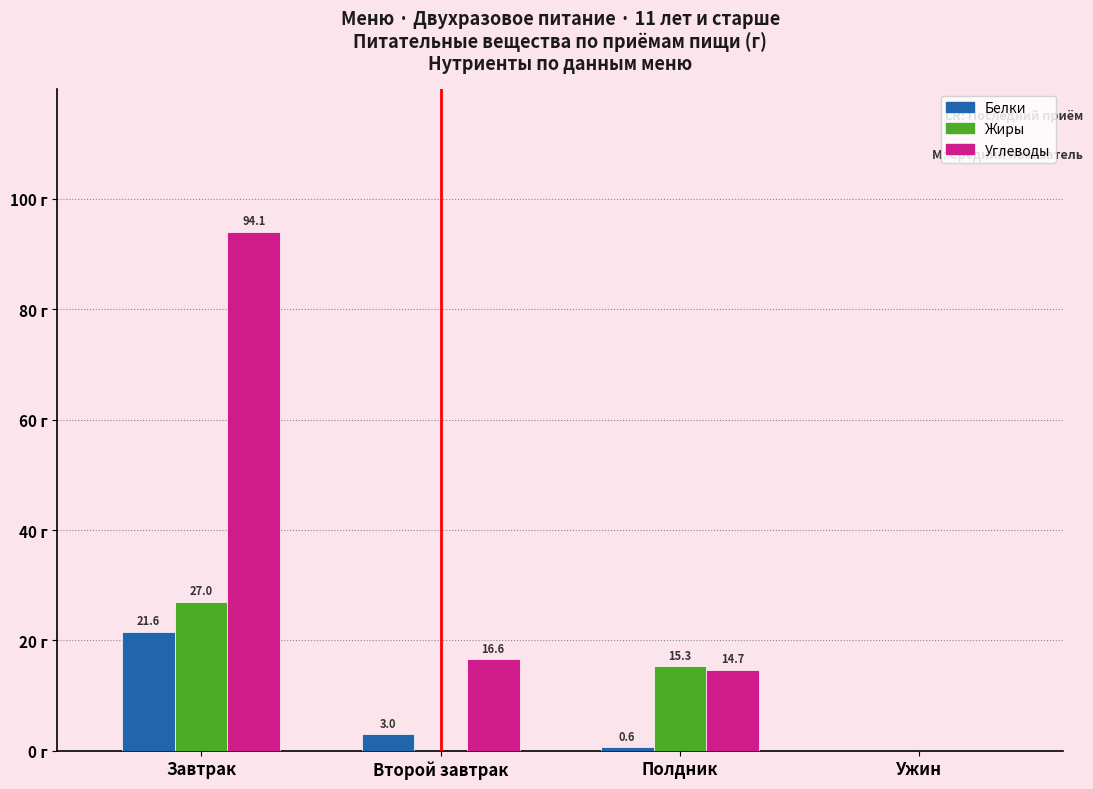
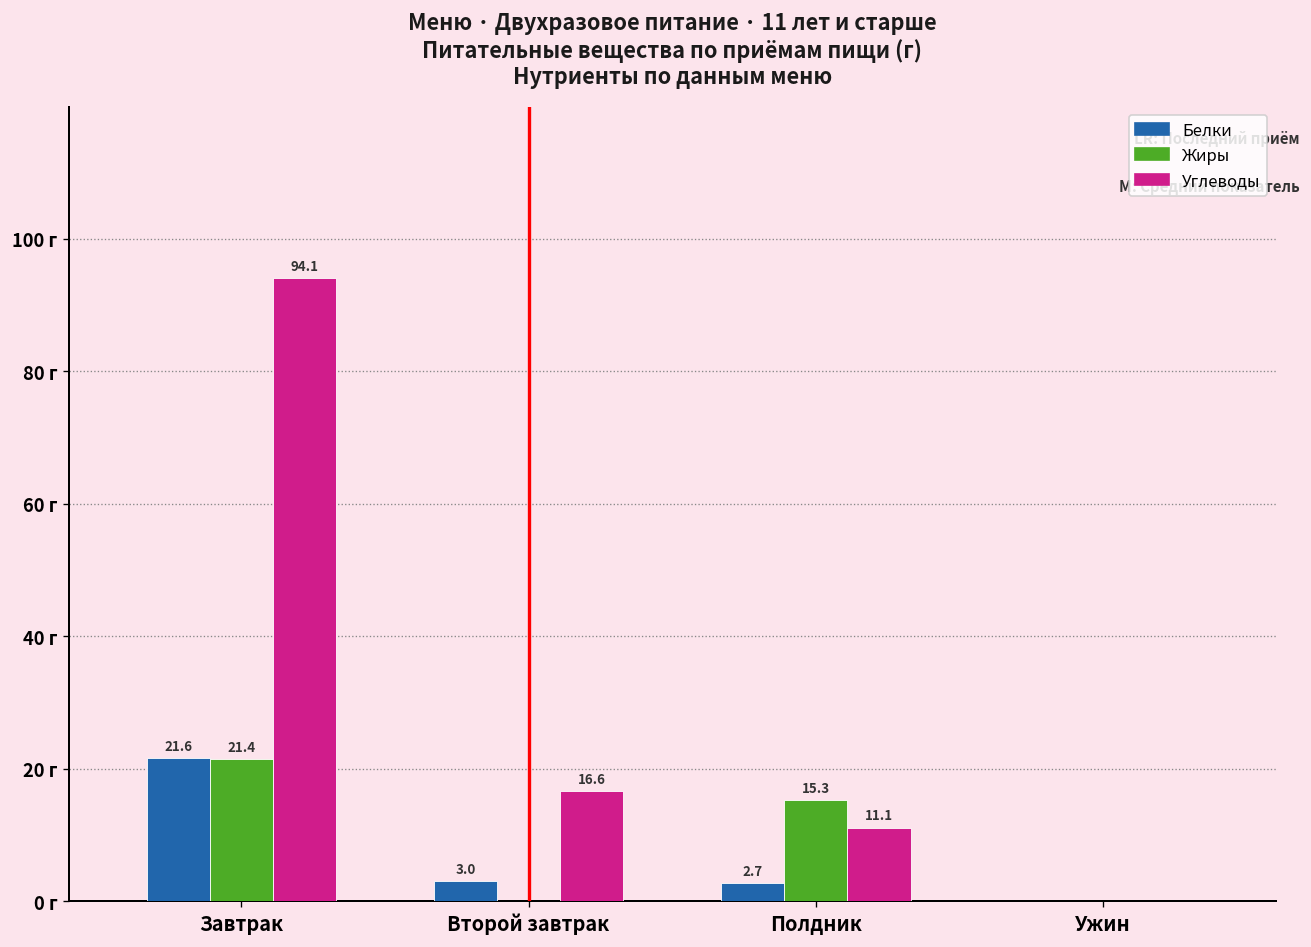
  {
    "Белки": {
      "Завтрак": 21.6,
      "Второй завтрак": 3.0,
-     "Полдник": 0.6
+     "Полдник": 2.7
    },
    "Жиры": {
-     "Завтрак": 27.0,
+     "Завтрак": 21.4,
      "Полдник": 15.3
    },
    "Углеводы": {
      "Завтрак": 94.1,
      "Второй завтрак": 16.6,
-     "Полдник": 14.7
+     "Полдник": 11.1
    }
  }
